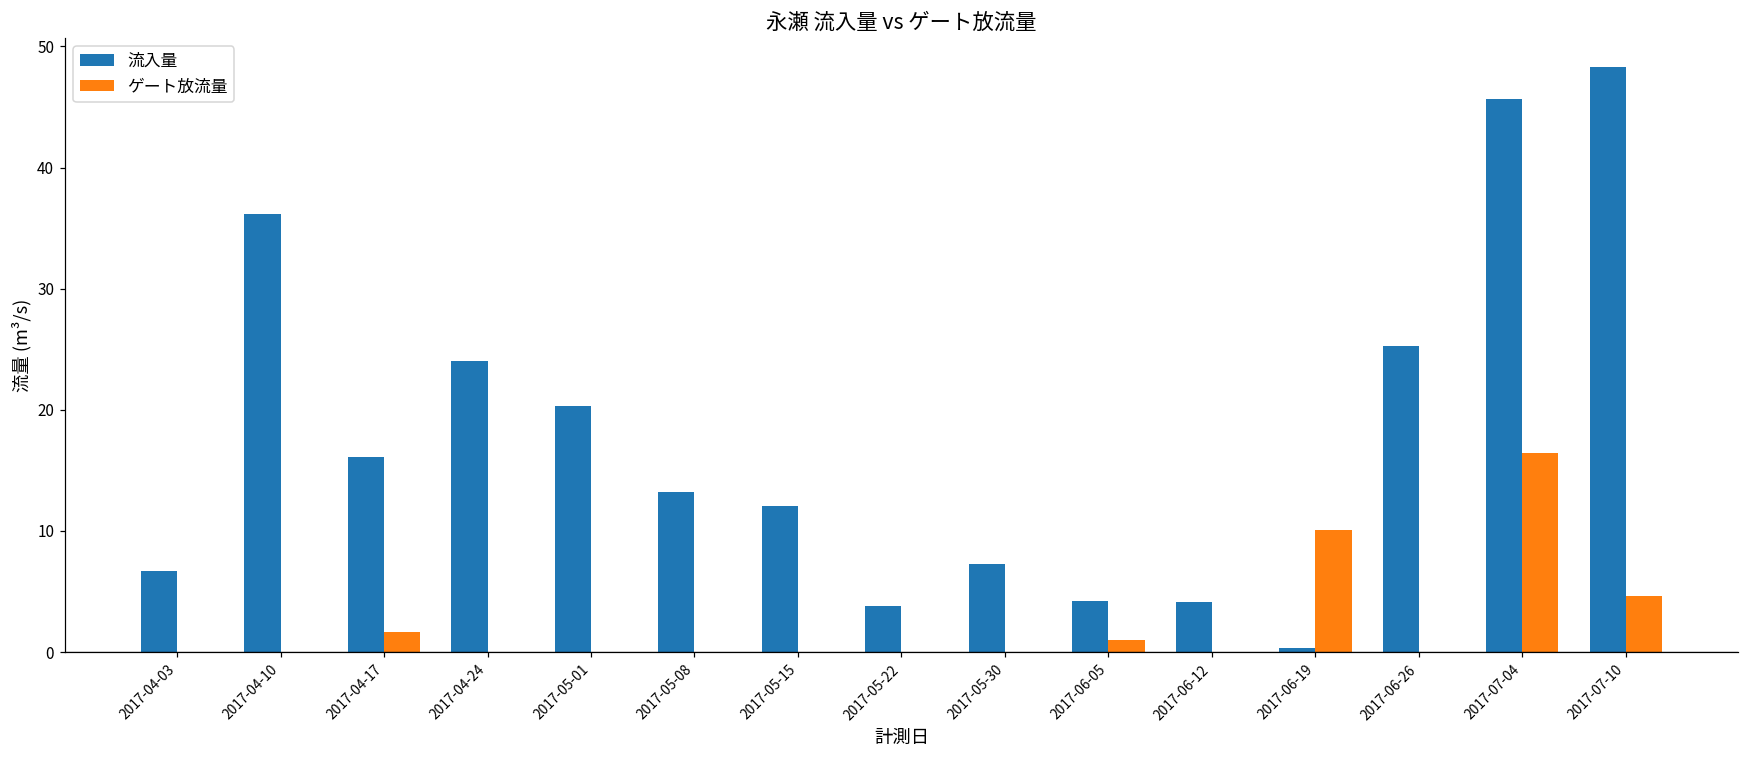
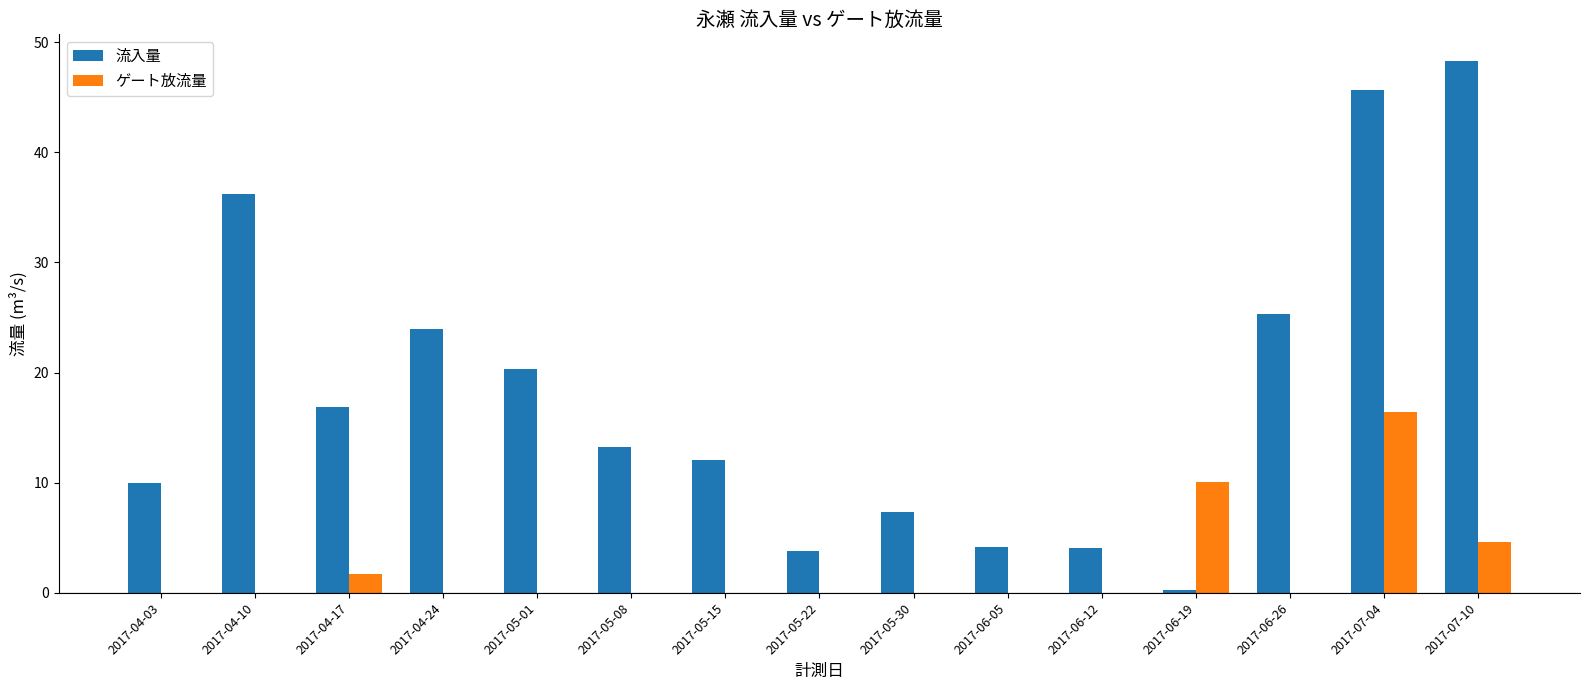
  {
    "流入量": {
-     "2017-04-03": 6.7,
+     "2017-04-03": 10.0,
      "2017-04-10": 36.2,
-     "2017-04-17": 16.1,
+     "2017-04-17": 16.9,
      "2017-04-24": 24.0,
      "2017-05-01": 20.3,
      "2017-05-08": 13.2,
      "2017-05-15": 12.1,
      "2017-05-22": 3.8,
      "2017-05-30": 7.3,
      "2017-06-05": 4.2,
      "2017-06-12": 4.1,
      "2017-06-19": 0.3,
      "2017-06-26": 25.3,
      "2017-07-04": 45.7,
      "2017-07-10": 48.3
    },
    "ゲート放流量": {
      "2017-04-03": 0,
      "2017-04-10": 0,
      "2017-04-17": 1.7,
      "2017-04-24": 0,
      "2017-05-01": 0,
      "2017-05-08": 0,
      "2017-05-15": 0,
      "2017-05-22": 0,
      "2017-05-30": 0,
-     "2017-06-05": 1,
+     "2017-06-05": 0,
      "2017-06-12": 0,
      "2017-06-19": 10,
      "2017-06-26": 0,
      "2017-07-04": 16.4,
      "2017-07-10": 4.6
    }
  }
